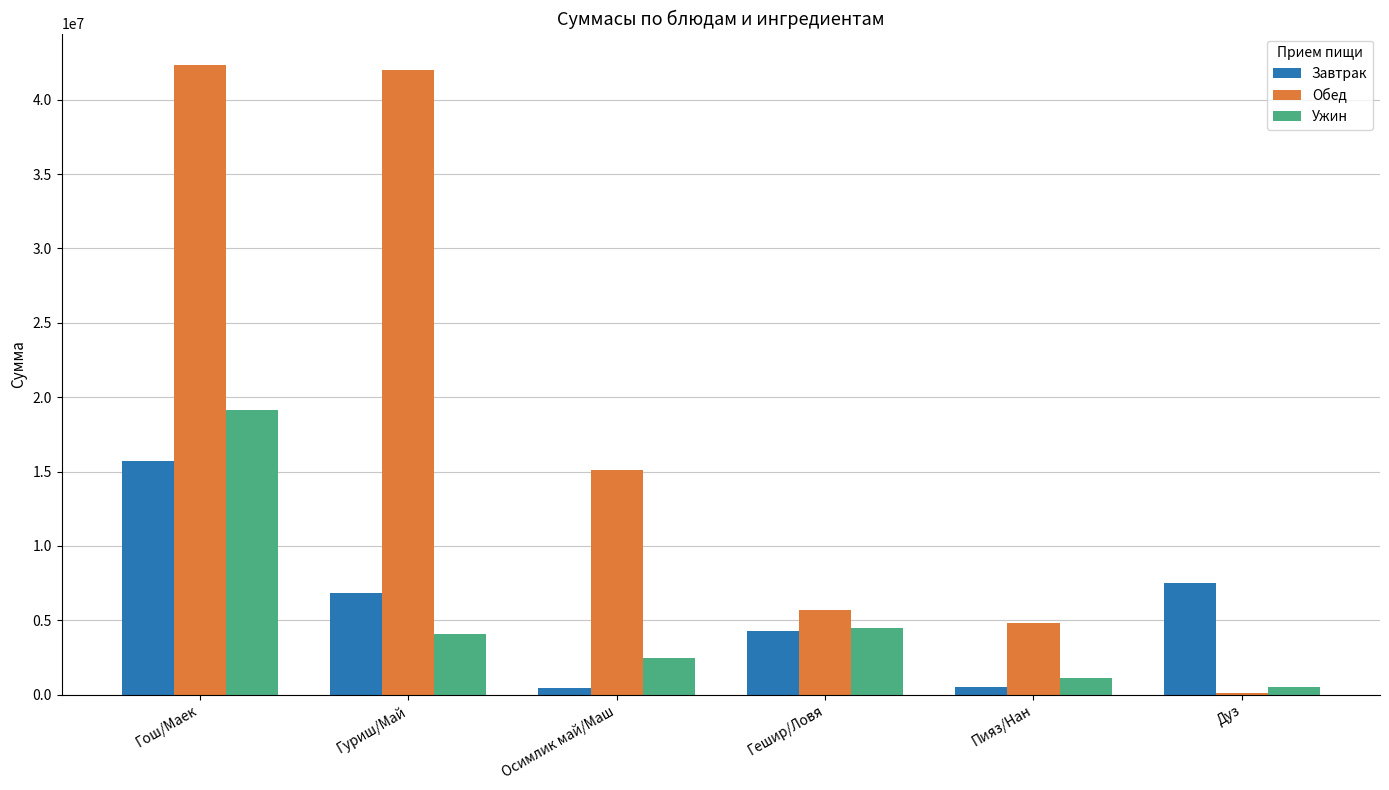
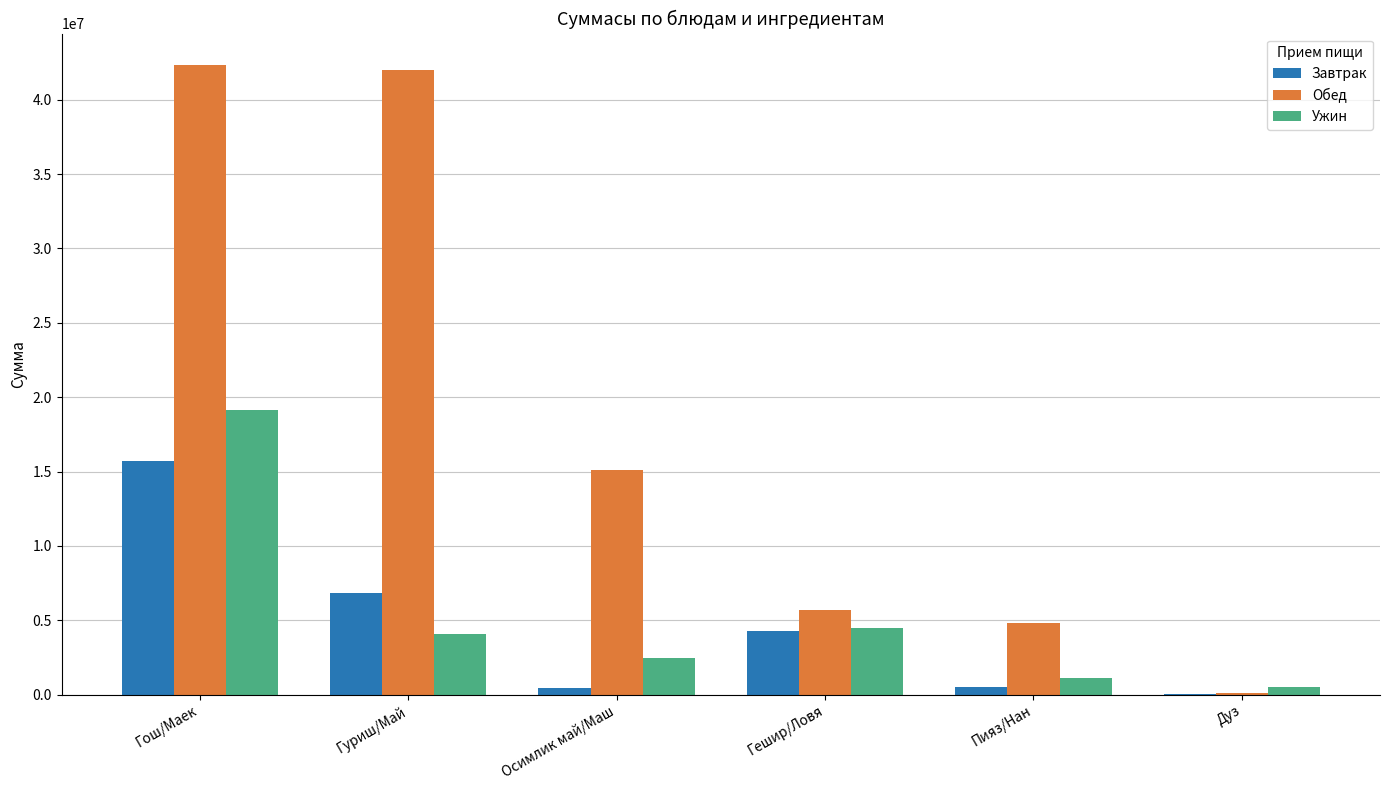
  {
    "Завтрак": {
      "Гош/Маек": 15700000,
      "Гуриш/Май": 6800000,
      "Осимлик май/Маш": 500000,
      "Гешир/Ловя": 4300000,
      "Пияз/Нан": 500000,
-     "Дуз": 7500000
+     "Дуз": 0
    },
    "Обед": {
      "Гош/Маек": 42300000,
      "Гуриш/Май": 42000000,
      "Осимлик май/Маш": 15100000,
      "Гешир/Ловя": 5700000,
      "Пияз/Нан": 4800000
    },
    "Ужин": {
      "Гош/Маек": 19200000,
      "Гуриш/Май": 4100000,
      "Осимлик май/Маш": 2500000,
      "Гешир/Ловя": 4400000,
      "Пияз/Нан": 1100000,
      "Дуз": 500000
    }
  }
